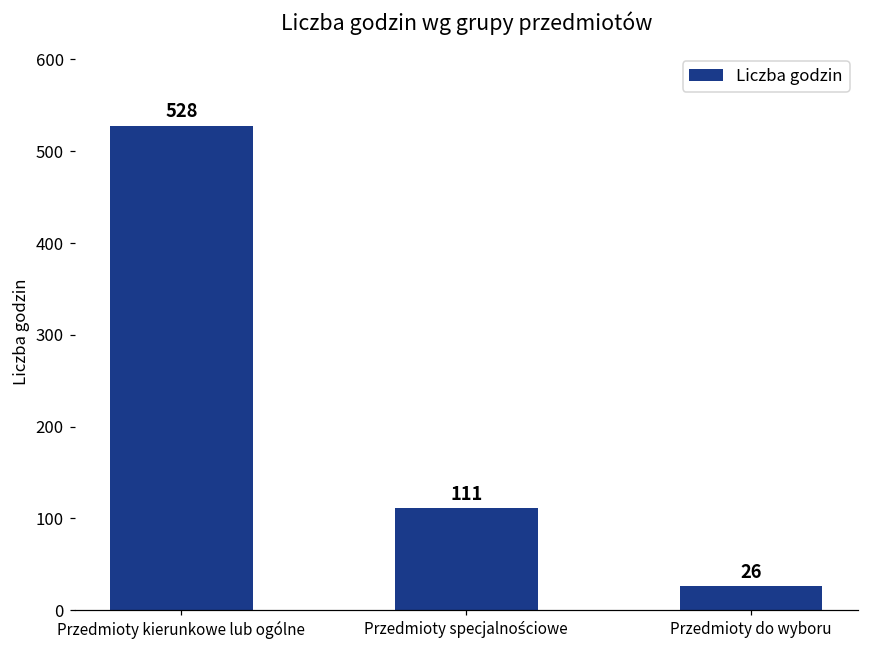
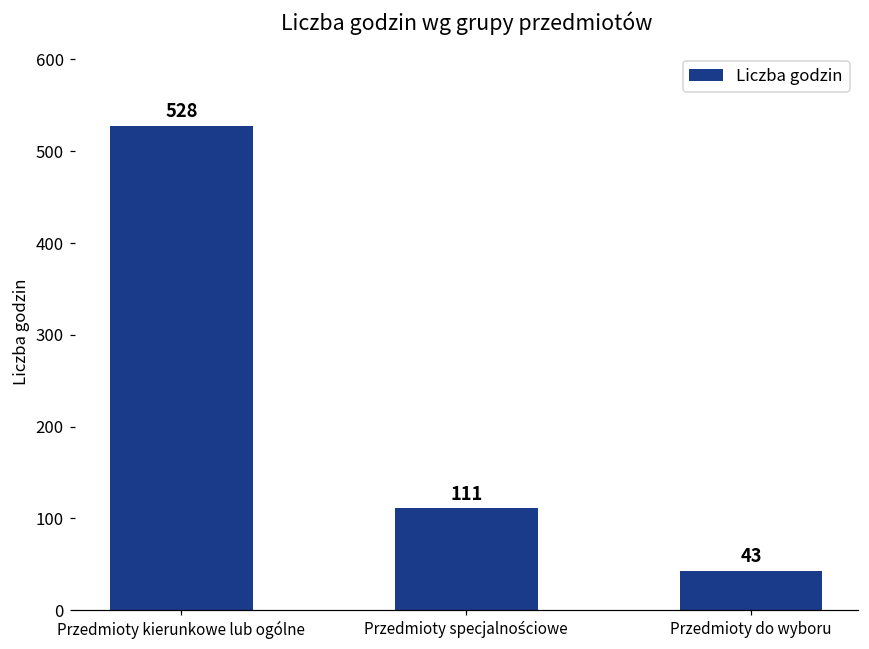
  {
    "Przedmioty kierunkowe lub ogólne": 528,
    "Przedmioty specjalnościowe": 111,
-   "Przedmioty do wyboru": 26
+   "Przedmioty do wyboru": 43
  }
